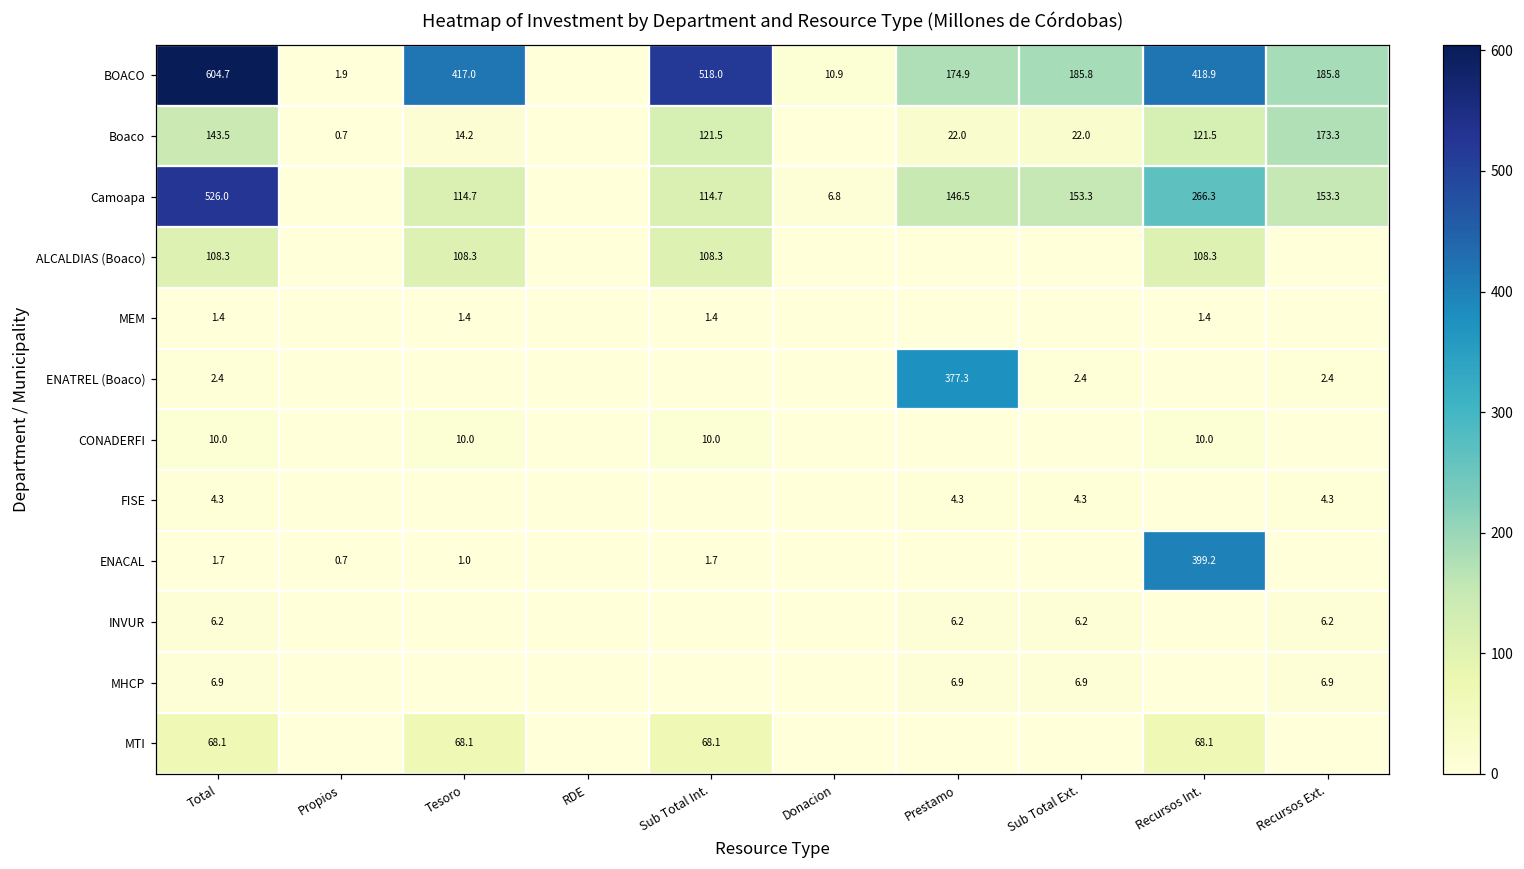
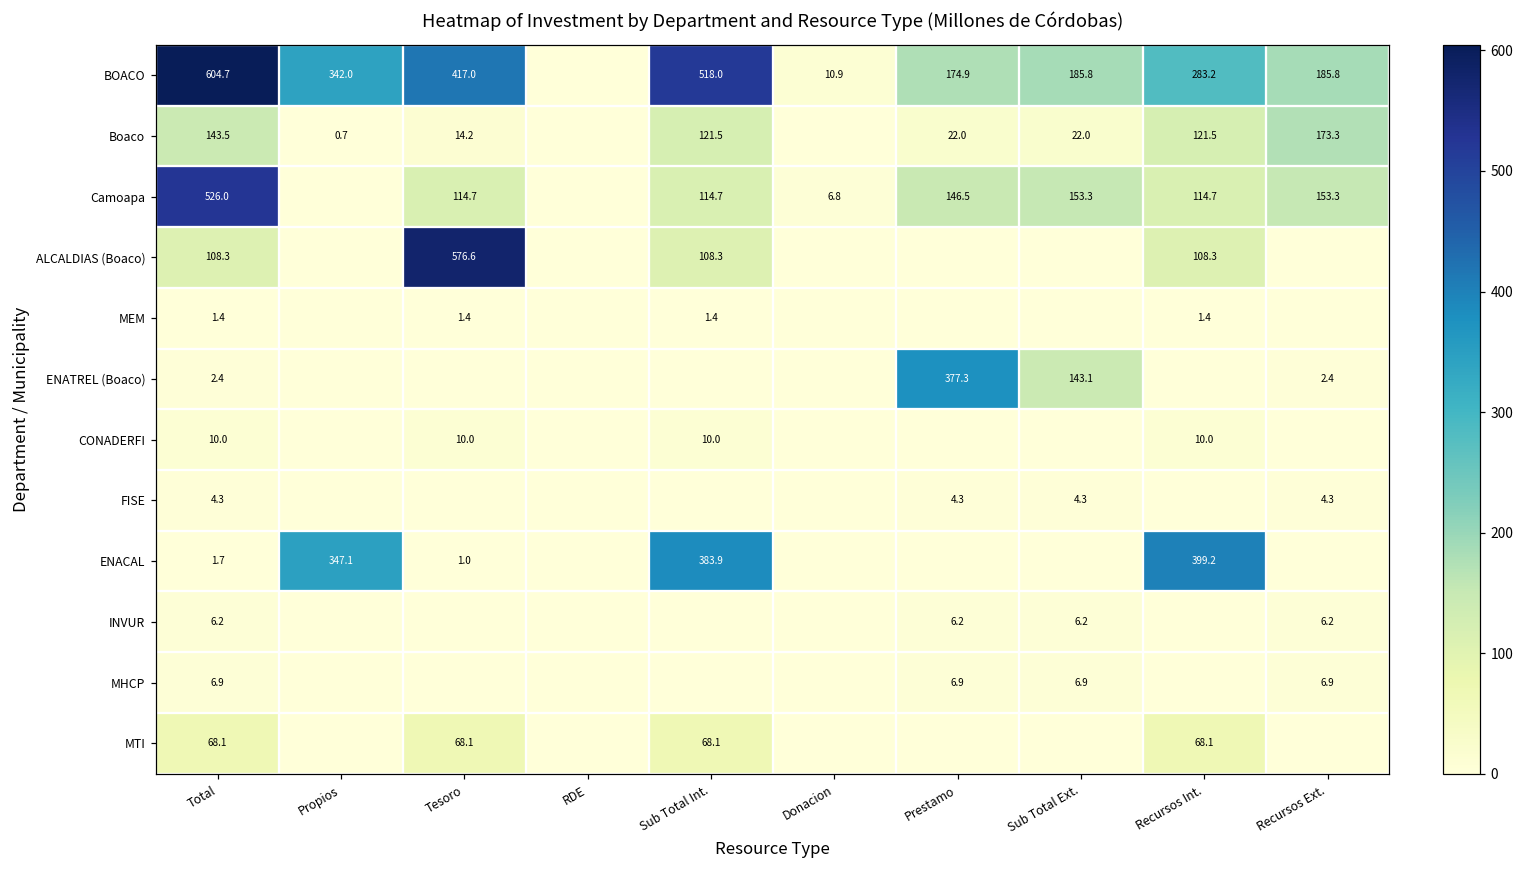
  {
    "BOACO": {
      "Total": 604.7,
-     "Propios": 1.9,
+     "Propios": 342.0,
      "Tesoro": 417.0,
      "Sub Total Int.": 518.0,
      "Donacion": 10.9,
      "Prestamo": 174.9,
      "Sub Total Ext.": 185.8,
-     "Recursos Int.": 418.9,
+     "Recursos Int.": 283.2,
      "Recursos Ext.": 185.8
    },
    "Boaco": {
      "Total": 143.5,
      "Propios": 0.7,
      "Tesoro": 14.2,
      "Sub Total Int.": 121.5,
      "Prestamo": 22.0,
      "Sub Total Ext.": 22.0,
      "Recursos Int.": 121.5,
      "Recursos Ext.": 173.3
    },
    "Camoapa": {
      "Total": 526.0,
      "Tesoro": 114.7,
      "Sub Total Int.": 114.7,
      "Donacion": 6.8,
      "Prestamo": 146.5,
      "Sub Total Ext.": 153.3,
-     "Recursos Int.": 266.3,
+     "Recursos Int.": 114.7,
      "Recursos Ext.": 153.3
    },
    "ALCALDIAS (Boaco)": {
      "Total": 108.3,
-     "Tesoro": 108.3,
+     "Tesoro": 576.6,
      "Sub Total Int.": 108.3,
      "Recursos Int.": 108.3
    },
    "MEM": {
      "Total": 1.4,
      "Tesoro": 1.4,
      "Sub Total Int.": 1.4,
      "Recursos Int.": 1.4
    },
    "ENATREL (Boaco)": {
      "Total": 2.4,
      "Prestamo": 377.3,
-     "Sub Total Ext.": 2.4,
+     "Sub Total Ext.": 143.1,
      "Recursos Ext.": 2.4
    },
    "CONADERFI": {
      "Total": 10.0,
      "Tesoro": 10.0,
      "Sub Total Int.": 10.0,
      "Recursos Int.": 10.0
    },
    "FISE": {
      "Total": 4.3,
      "Prestamo": 4.3,
      "Sub Total Ext.": 4.3,
      "Recursos Ext.": 4.3
    },
    "ENACAL": {
      "Total": 1.7,
-     "Propios": 0.7,
+     "Propios": 347.1,
      "Tesoro": 1.0,
-     "Sub Total Int.": 1.7,
+     "Sub Total Int.": 383.9,
      "Recursos Int.": 399.2
    },
    "INVUR": {
      "Total": 6.2,
      "Prestamo": 6.2,
      "Sub Total Ext.": 6.2,
      "Recursos Ext.": 6.2
    },
    "MHCP": {
      "Total": 6.9,
      "Prestamo": 6.9,
      "Sub Total Ext.": 6.9,
      "Recursos Ext.": 6.9
    },
    "MTI": {
      "Total": 68.1,
      "Tesoro": 68.1,
      "Sub Total Int.": 68.1,
      "Recursos Int.": 68.1
    }
  }
